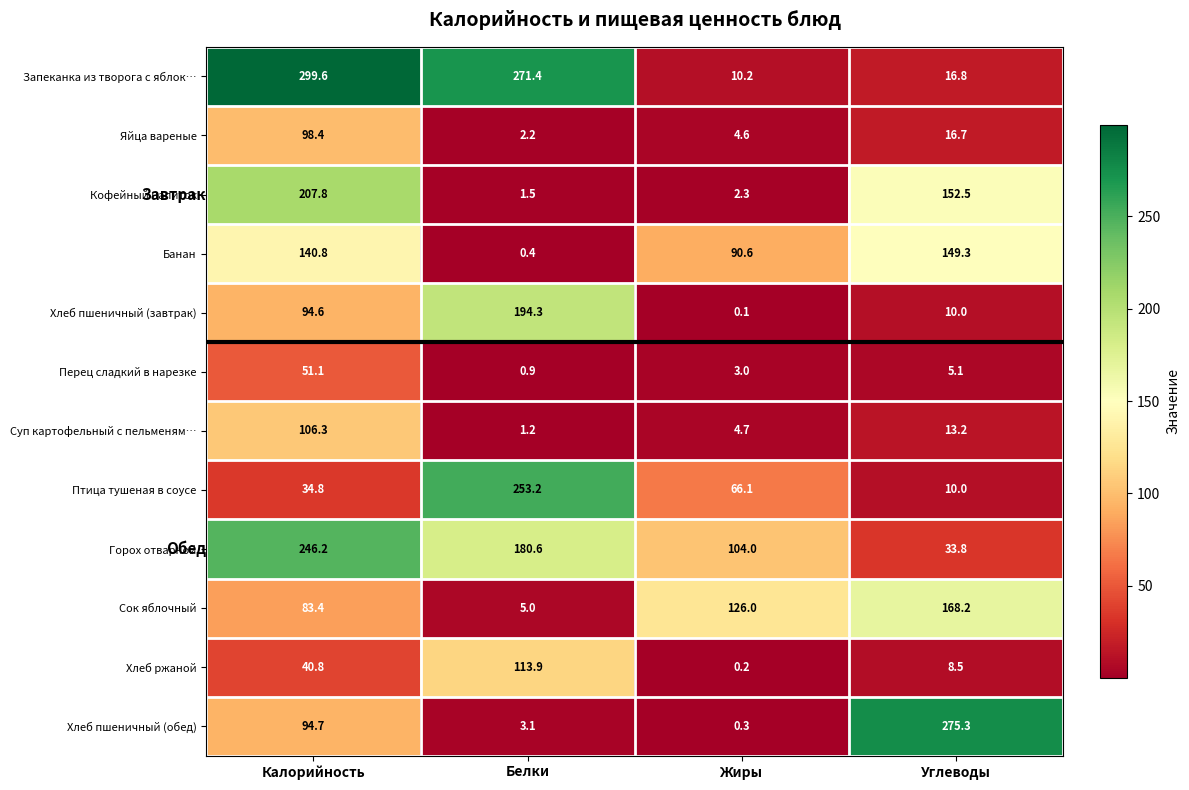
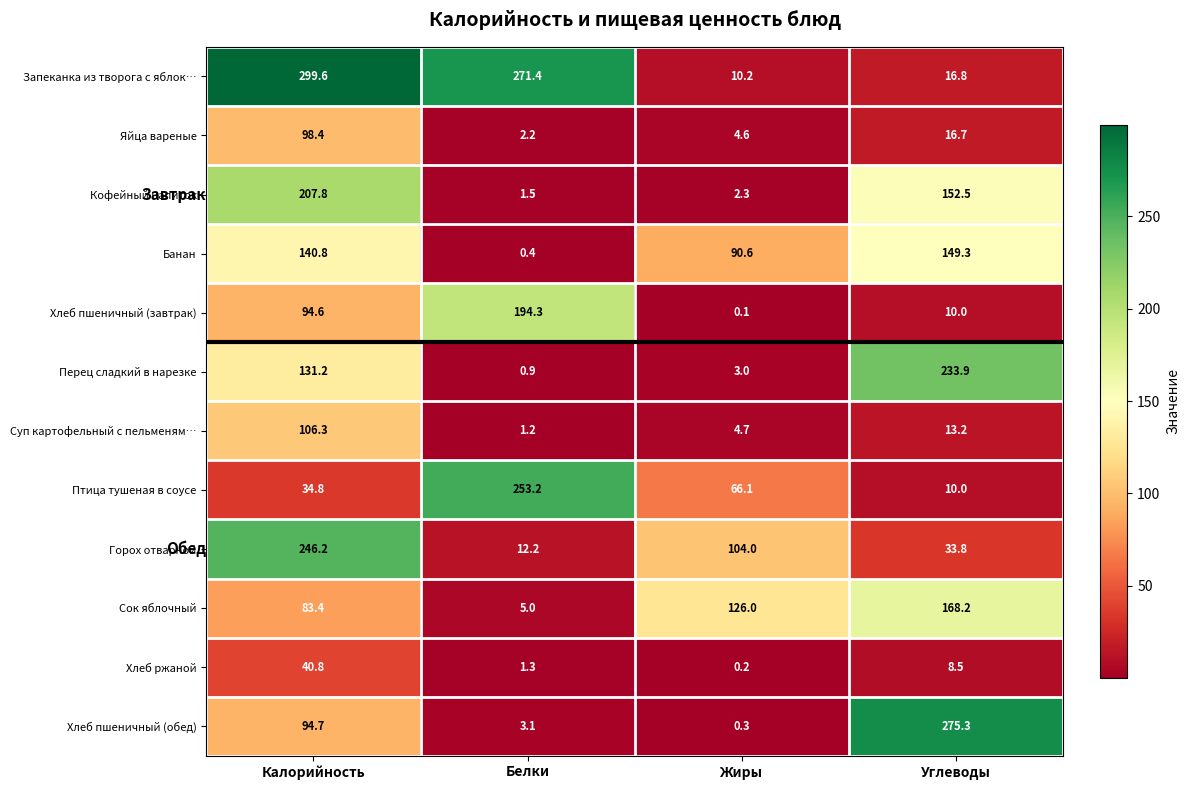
  {
    "Запеканка из творога с яблок…": {
      "Калорийность": 299.6,
      "Белки": 271.4,
      "Жиры": 10.2,
      "Углеводы": 16.8
    },
    "Яйца вареные": {
      "Калорийность": 98.4,
      "Белки": 2.2,
      "Жиры": 4.6,
      "Углеводы": 16.7
    },
    "Кофейный напиток": {
      "Калорийность": 207.8,
      "Белки": 1.5,
      "Жиры": 2.3,
      "Углеводы": 152.5
    },
    "Банан": {
      "Калорийность": 140.8,
      "Белки": 0.4,
      "Жиры": 90.6,
      "Углеводы": 149.3
    },
    "Хлеб пшеничный (завтрак)": {
      "Калорийность": 94.6,
      "Белки": 194.3,
      "Жиры": 0.1,
      "Углеводы": 10.0
    },
    "Перец сладкий в нарезке": {
-     "Калорийность": 51.1,
+     "Калорийность": 131.2,
      "Белки": 0.9,
      "Жиры": 3.0,
-     "Углеводы": 5.1
+     "Углеводы": 233.9
    },
    "Суп картофельный с пельменям…": {
      "Калорийность": 106.3,
      "Белки": 1.2,
      "Жиры": 4.7,
      "Углеводы": 13.2
    },
    "Птица тушеная в соусе": {
      "Калорийность": 34.8,
      "Белки": 253.2,
      "Жиры": 66.1,
      "Углеводы": 10.0
    },
    "Горох отварной": {
      "Калорийность": 246.2,
-     "Белки": 180.6,
+     "Белки": 12.2,
      "Жиры": 104.0,
      "Углеводы": 33.8
    },
    "Сок яблочный": {
      "Калорийность": 83.4,
      "Белки": 5.0,
      "Жиры": 126.0,
      "Углеводы": 168.2
    },
    "Хлеб ржаной": {
      "Калорийность": 40.8,
-     "Белки": 113.9,
+     "Белки": 1.3,
      "Жиры": 0.2,
      "Углеводы": 8.5
    },
    "Хлеб пшеничный (обед)": {
      "Калорийность": 94.7,
      "Белки": 3.1,
      "Жиры": 0.3,
      "Углеводы": 275.3
    }
  }
